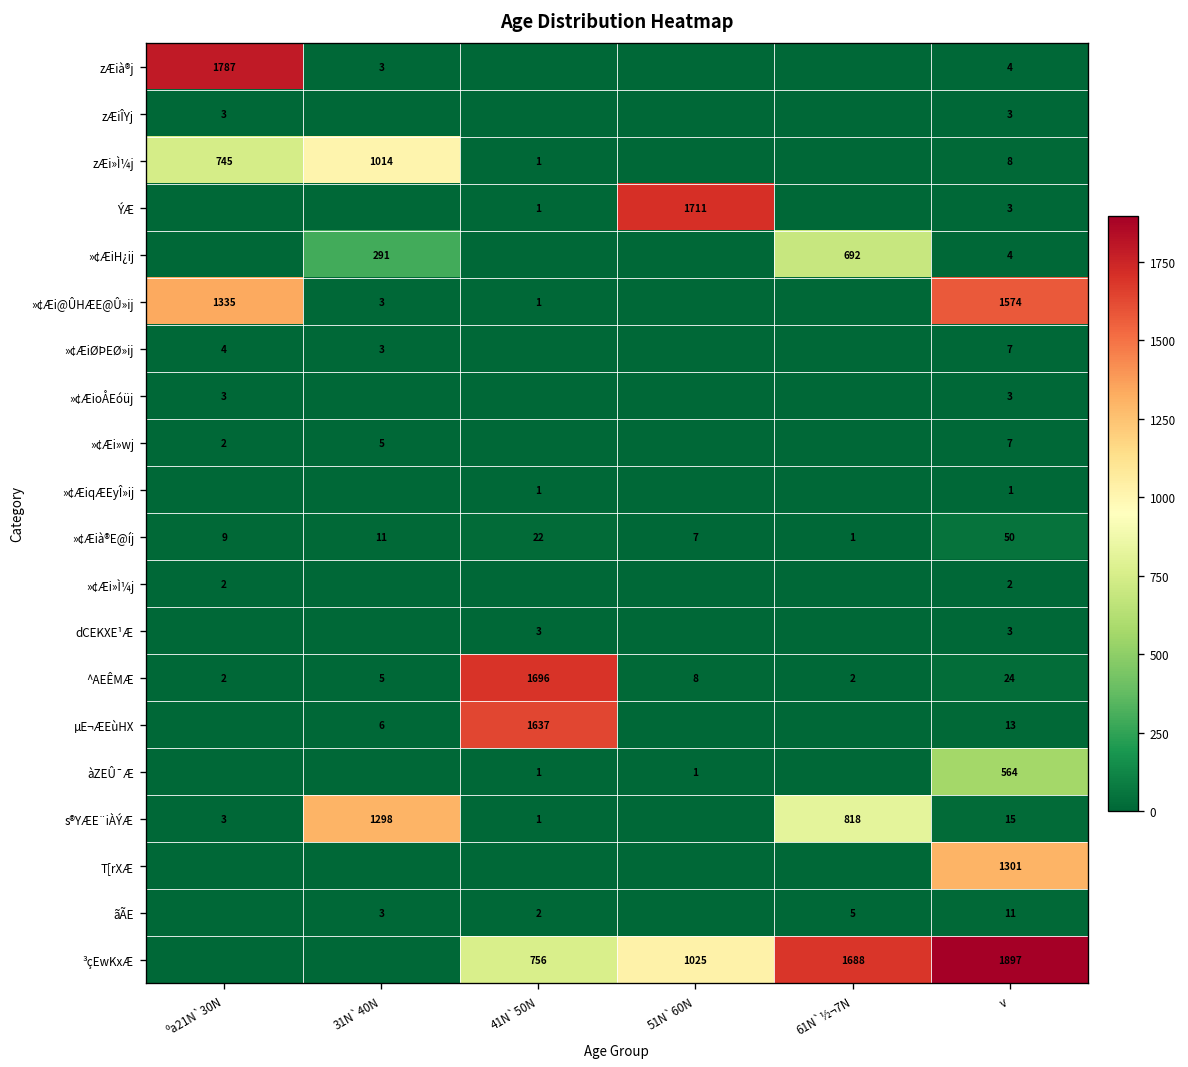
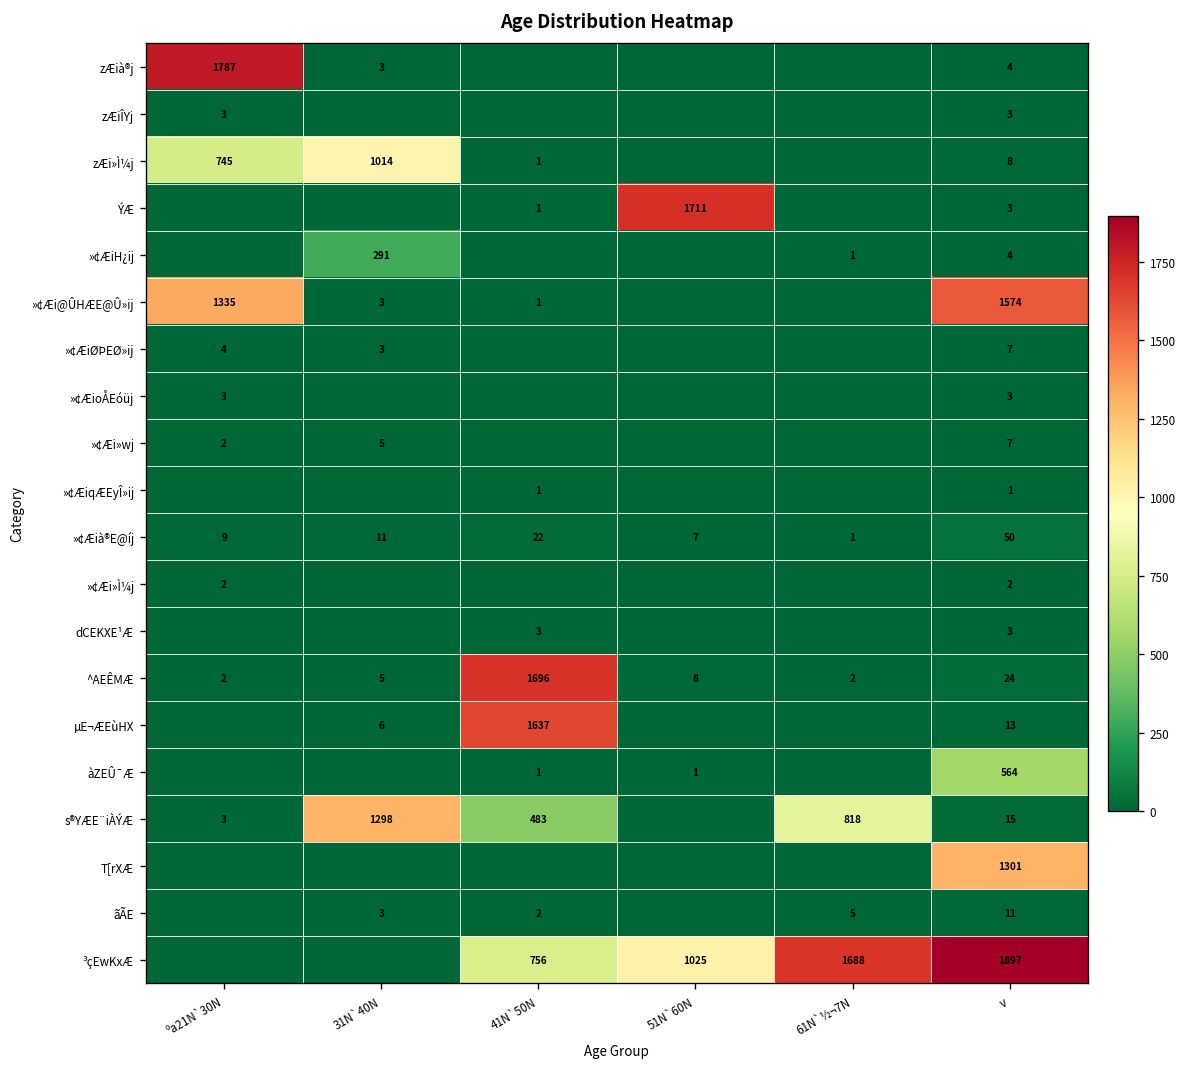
  {
    "zÆià®j": {
      "ºa21N`30N": 1787,
      "31N`40N": 3,
      "v": 4
    },
    "zÆiÎYj": {
      "ºa21N`30N": 3,
      "v": 3
    },
    "zÆi»Ì¼j": {
      "ºa21N`30N": 745,
      "31N`40N": 1014,
      "41N`50N": 1,
      "v": 8
    },
    "ÝÆ": {
      "41N`50N": 1,
      "51N`60N": 1711,
      "v": 3
    },
    "»¢ÆiH¿ij": {
      "31N`40N": 291,
-     "61N`½¬7N": 692,
+     "61N`½¬7N": 1,
      "v": 4
    },
    "»¢Æi@ÛHÆE@Û»ij": {
      "ºa21N`30N": 1335,
      "31N`40N": 3,
      "41N`50N": 1,
      "v": 1574
    },
    "»¢ÆiØÞEØ»ij": {
      "ºa21N`30N": 4,
      "31N`40N": 3,
      "v": 7
    },
    "»¢ÆioÅEóüj": {
      "ºa21N`30N": 3,
      "v": 3
    },
    "»¢Æi»wj": {
      "ºa21N`30N": 2,
      "31N`40N": 5,
      "v": 7
    },
    "»¢ÆiqÆEyÎ»ij": {
      "41N`50N": 1,
      "v": 1
    },
    "»¢Æià®E@íj": {
      "ºa21N`30N": 9,
      "31N`40N": 11,
      "41N`50N": 22,
      "51N`60N": 7,
      "61N`½¬7N": 1,
      "v": 50
    },
    "»¢Æi»Ì¼j": {
      "ºa21N`30N": 2,
      "v": 2
    },
    "dCEKXE¹Æ": {
      "41N`50N": 3,
      "v": 3
    },
    "^AEÊMÆ": {
      "ºa21N`30N": 2,
      "31N`40N": 5,
      "41N`50N": 1696,
      "51N`60N": 8,
      "61N`½¬7N": 2,
      "v": 24
    },
    "µE¬ÆEùHX": {
      "31N`40N": 6,
      "41N`50N": 1637,
      "v": 13
    },
    "àZEÛ¯Æ": {
      "41N`50N": 1,
      "51N`60N": 1,
      "v": 564
    },
    "s®YÆE¨iÀÝÆ": {
      "ºa21N`30N": 3,
      "31N`40N": 1298,
-     "41N`50N": 1,
+     "41N`50N": 483,
      "61N`½¬7N": 818,
      "v": 15
    },
    "T[rXÆ": {
      "v": 1301
    },
    "ãÃE": {
      "31N`40N": 3,
      "41N`50N": 2,
      "61N`½¬7N": 5,
      "v": 11
    },
    "³çEwKxÆ": {
      "41N`50N": 756,
      "51N`60N": 1025,
      "61N`½¬7N": 1688,
      "v": 1897
    }
  }
